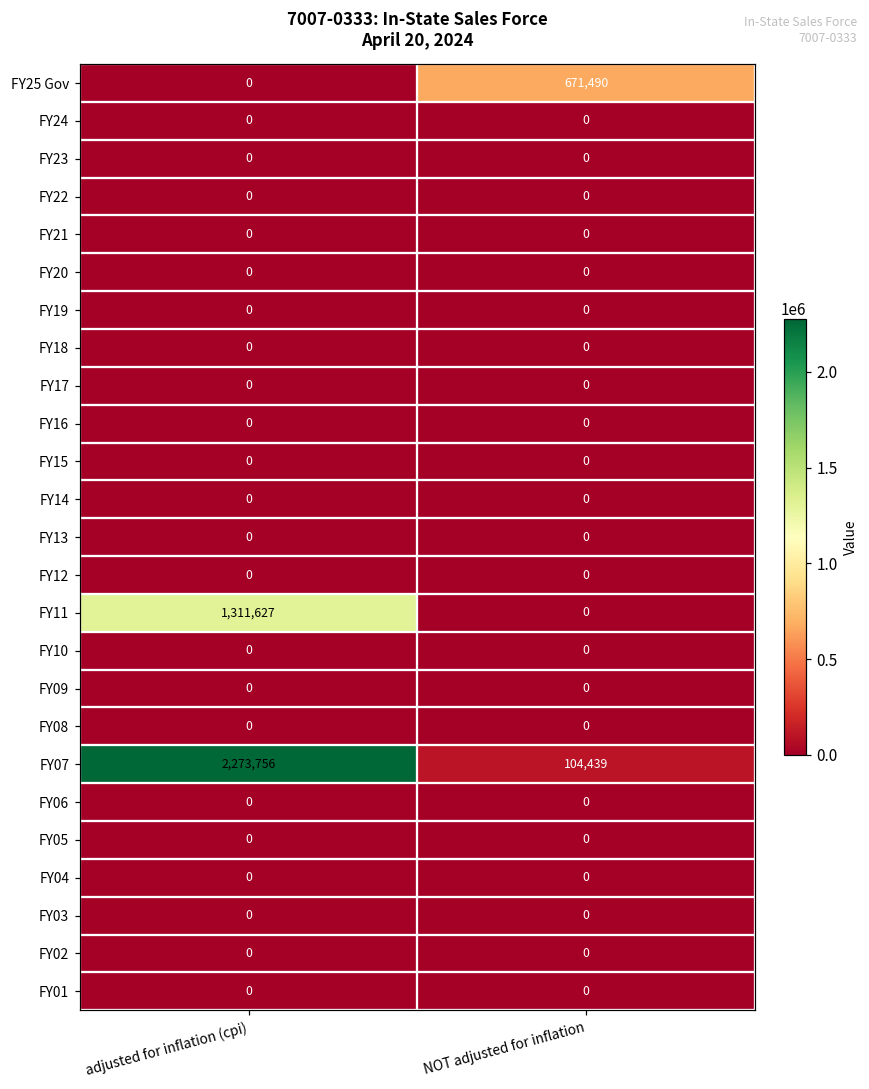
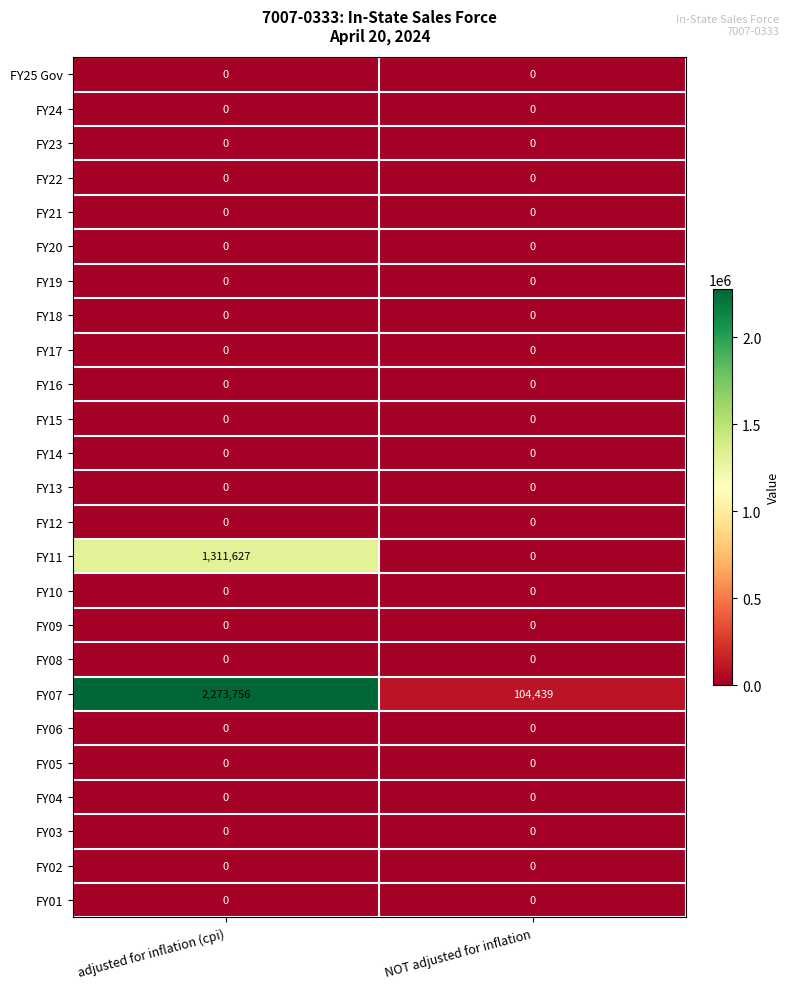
  {
    "FY25 Gov": {
      "adjusted for inflation (cpi)": "0",
-     "NOT adjusted for inflation": "671,490"
+     "NOT adjusted for inflation": "0"
    },
    "FY24": {
      "adjusted for inflation (cpi)": "0",
      "NOT adjusted for inflation": "0"
    },
    "FY23": {
      "adjusted for inflation (cpi)": "0",
      "NOT adjusted for inflation": "0"
    },
    "FY22": {
      "adjusted for inflation (cpi)": "0",
      "NOT adjusted for inflation": "0"
    },
    "FY21": {
      "adjusted for inflation (cpi)": "0",
      "NOT adjusted for inflation": "0"
    },
    "FY20": {
      "adjusted for inflation (cpi)": "0",
      "NOT adjusted for inflation": "0"
    },
    "FY19": {
      "adjusted for inflation (cpi)": "0",
      "NOT adjusted for inflation": "0"
    },
    "FY18": {
      "adjusted for inflation (cpi)": "0",
      "NOT adjusted for inflation": "0"
    },
    "FY17": {
      "adjusted for inflation (cpi)": "0",
      "NOT adjusted for inflation": "0"
    },
    "FY16": {
      "adjusted for inflation (cpi)": "0",
      "NOT adjusted for inflation": "0"
    },
    "FY15": {
      "adjusted for inflation (cpi)": "0",
      "NOT adjusted for inflation": "0"
    },
    "FY14": {
      "adjusted for inflation (cpi)": "0",
      "NOT adjusted for inflation": "0"
    },
    "FY13": {
      "adjusted for inflation (cpi)": "0",
      "NOT adjusted for inflation": "0"
    },
    "FY12": {
      "adjusted for inflation (cpi)": "0",
      "NOT adjusted for inflation": "0"
    },
    "FY11": {
      "adjusted for inflation (cpi)": "1,311,627",
      "NOT adjusted for inflation": "0"
    },
    "FY10": {
      "adjusted for inflation (cpi)": "0",
      "NOT adjusted for inflation": "0"
    },
    "FY09": {
      "adjusted for inflation (cpi)": "0",
      "NOT adjusted for inflation": "0"
    },
    "FY08": {
      "adjusted for inflation (cpi)": "0",
      "NOT adjusted for inflation": "0"
    },
    "FY07": {
      "adjusted for inflation (cpi)": "2,273,756",
      "NOT adjusted for inflation": "104,439"
    },
    "FY06": {
      "adjusted for inflation (cpi)": "0",
      "NOT adjusted for inflation": "0"
    },
    "FY05": {
      "adjusted for inflation (cpi)": "0",
      "NOT adjusted for inflation": "0"
    },
    "FY04": {
      "adjusted for inflation (cpi)": "0",
      "NOT adjusted for inflation": "0"
    },
    "FY03": {
      "adjusted for inflation (cpi)": "0",
      "NOT adjusted for inflation": "0"
    },
    "FY02": {
      "adjusted for inflation (cpi)": "0",
      "NOT adjusted for inflation": "0"
    },
    "FY01": {
      "adjusted for inflation (cpi)": "0",
      "NOT adjusted for inflation": "0"
    }
  }
